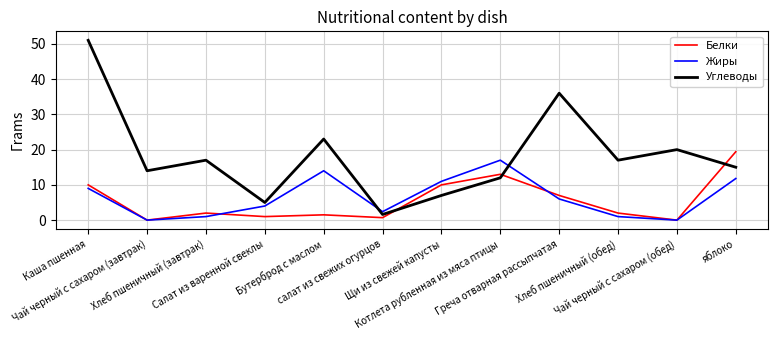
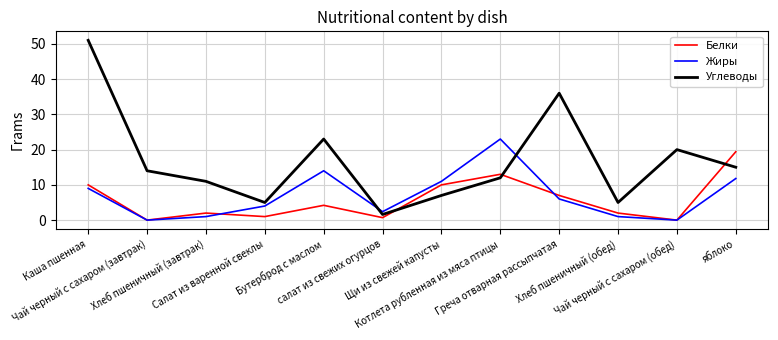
  {
    "Белки": {
      "Каша пшенная": 10,
      "Хлеб пшеничный (завтрак)": 2,
      "Салат из варенной свеклы": 1,
-     "Бутерброд с маслом": 2,
+     "Бутерброд с маслом": 4,
      "салат из свежих огурцов": 1,
      "Щи из свежей капусты": 10,
      "Котлета рубленная из мяса птицы": 13,
      "Греча отварная рассыпчатая": 7,
      "Хлеб пшеничный (обед)": 2,
      "яблоко": 19
    },
    "Жиры": {
      "Каша пшенная": 9,
      "Хлеб пшеничный (завтрак)": 1,
      "Салат из варенной свеклы": 4,
      "Бутерброд с маслом": 14,
      "салат из свежих огурцов": 2,
      "Щи из свежей капусты": 11,
-     "Котлета рубленная из мяса птицы": 17,
+     "Котлета рубленная из мяса птицы": 23,
      "Греча отварная рассыпчатая": 6,
      "Хлеб пшеничный (обед)": 1,
      "яблоко": 12
    },
    "Углеводы": {
      "Каша пшенная": 51,
      "Чай черный с сахаром (завтрак)": 14,
-     "Хлеб пшеничный (завтрак)": 17,
+     "Хлеб пшеничный (завтрак)": 11,
      "Салат из варенной свеклы": 5,
      "Бутерброд с маслом": 23,
      "салат из свежих огурцов": 2,
      "Щи из свежей капусты": 7,
      "Котлета рубленная из мяса птицы": 12,
      "Греча отварная рассыпчатая": 36,
-     "Хлеб пшеничный (обед)": 17,
+     "Хлеб пшеничный (обед)": 5,
      "Чай черный с сахаром (обед)": 20,
      "яблоко": 15
    }
  }
